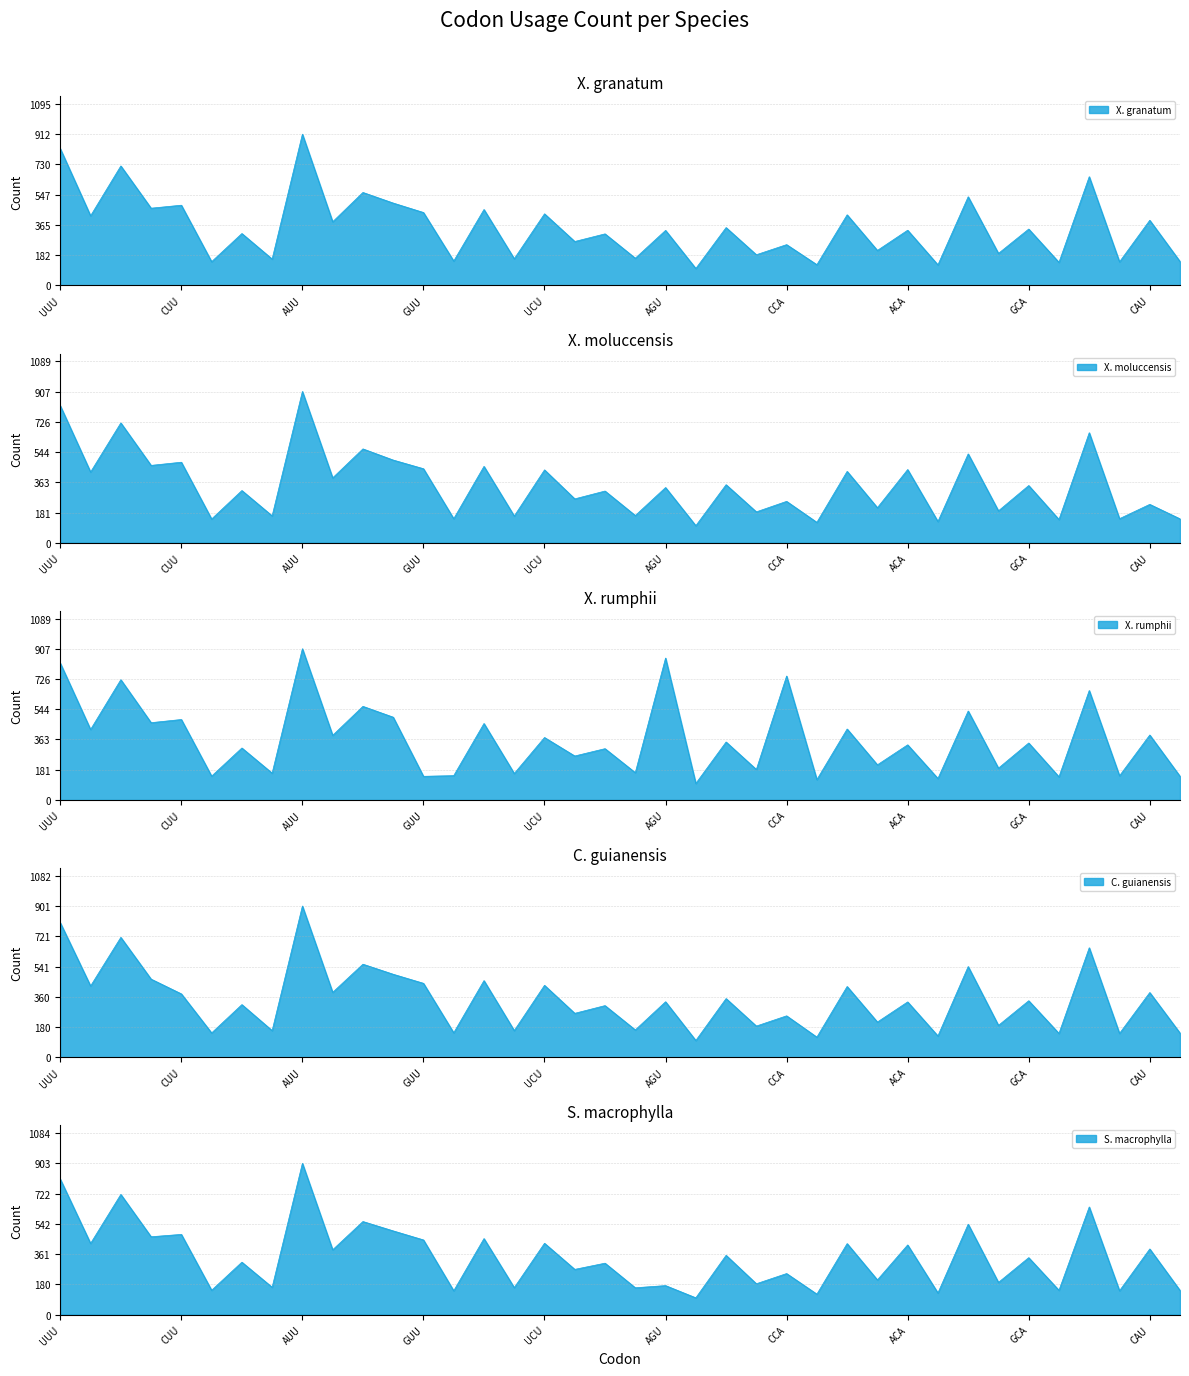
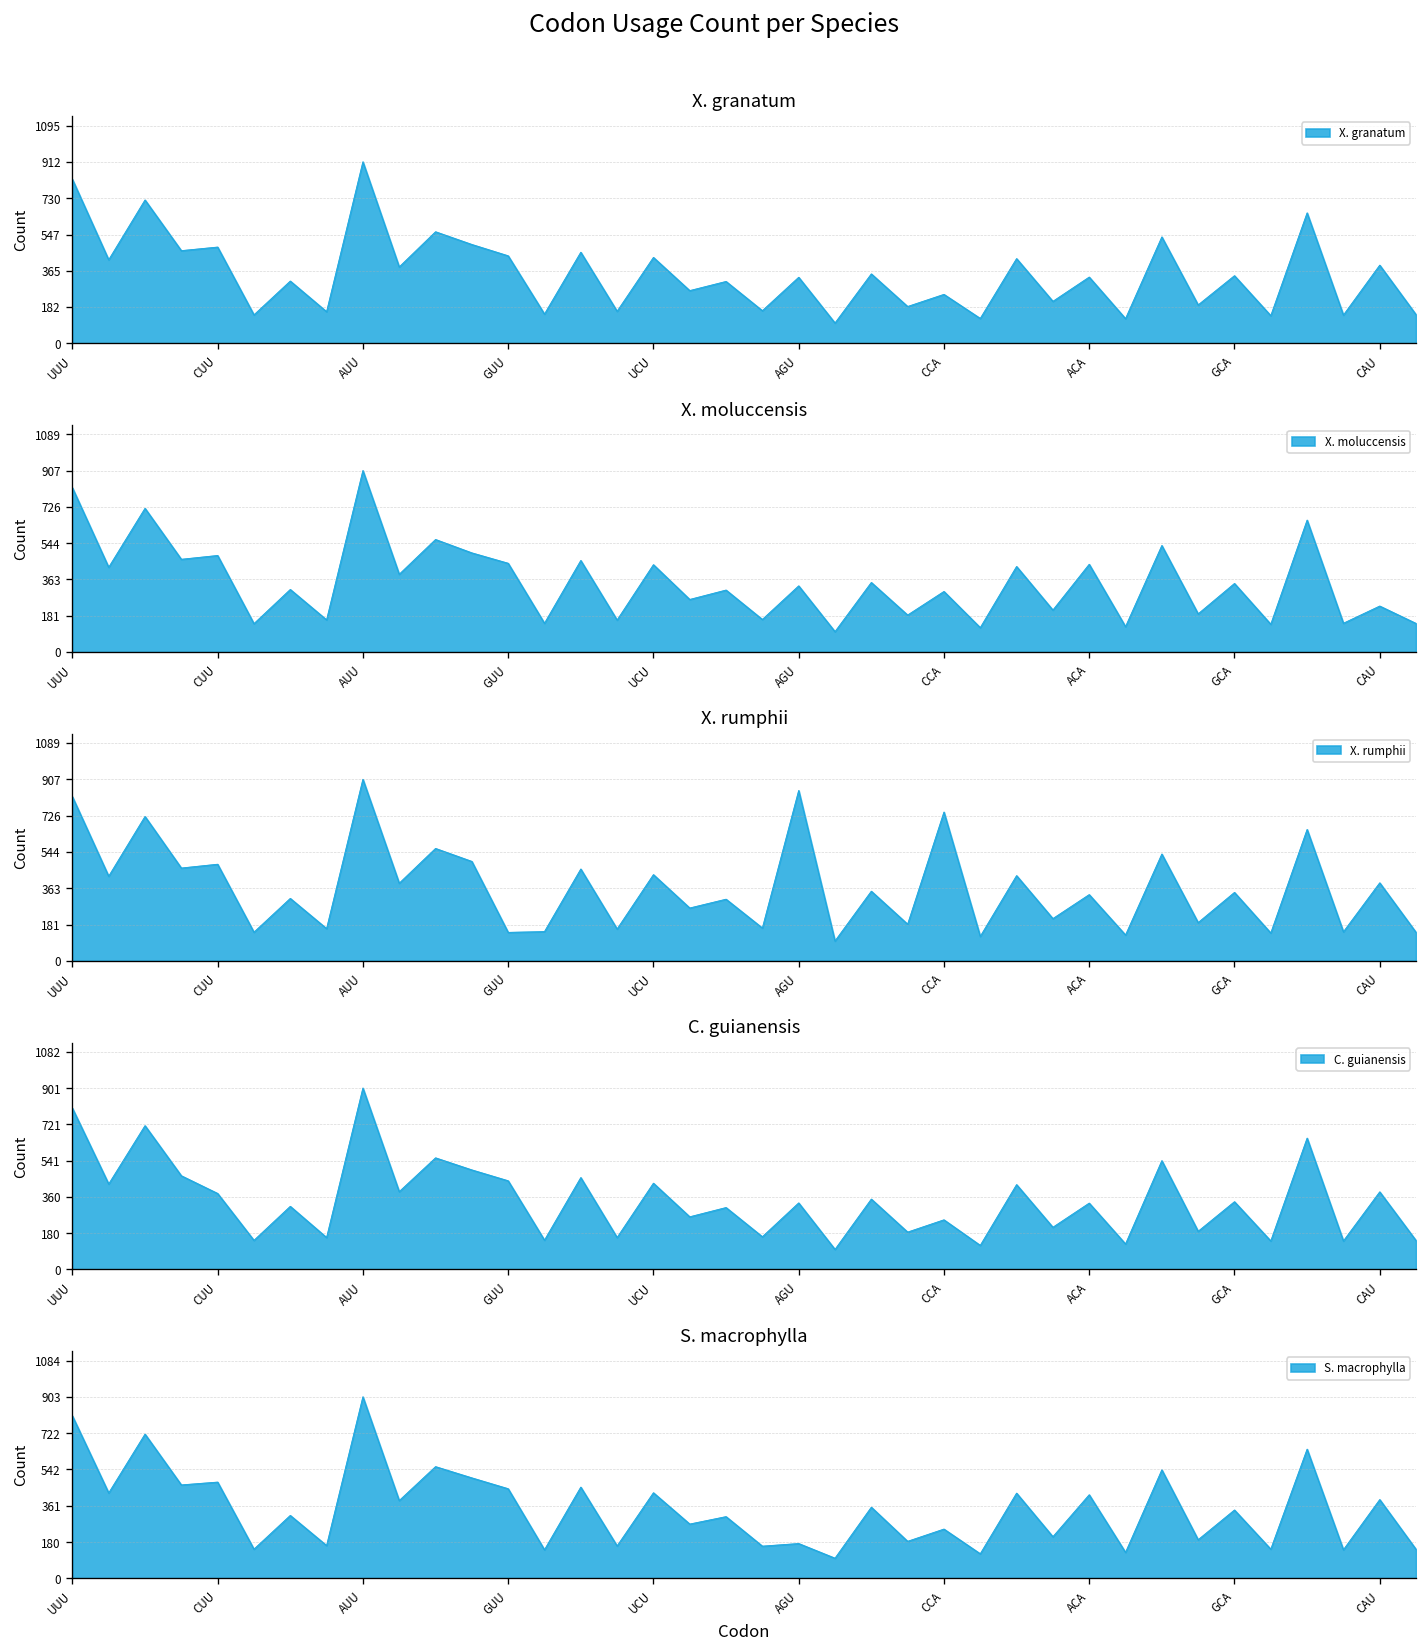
  {
    "X. granatum": {
      "UUU": 830,
      "CUU": 480,
      "AUU": 910,
      "GUU": 440,
      "UCU": 430,
      "AGU": 330,
      "CCA": 250,
      "ACA": 330,
      "GCA": 340,
      "CAU": 390
    },
    "X. moluccensis": {
      "UUU": 820,
      "CUU": 480,
      "AUU": 910,
      "GUU": 440,
      "UCU": 440,
      "AGU": 330,
-     "CCA": 250,
+     "CCA": 300,
      "ACA": 440,
      "GCA": 340,
      "CAU": 230
    },
    "X. rumphii": {
      "UUU": 820,
      "CUU": 480,
      "AUU": 910,
      "GUU": 140,
-     "UCU": 380,
+     "UCU": 430,
      "AGU": 850,
      "CCA": 740,
      "ACA": 330,
      "GCA": 340,
      "CAU": 390
    },
    "C. guianensis": {
      "UUU": 800,
      "CUU": 380,
      "AUU": 900,
      "GUU": 440,
      "UCU": 430,
      "AGU": 330,
      "CCA": 250,
      "ACA": 330,
      "GCA": 340,
      "CAU": 390
    },
    "S. macrophylla": {
      "UUU": 810,
      "CUU": 480,
      "AUU": 900,
      "GUU": 450,
      "UCU": 430,
      "AGU": 170,
      "CCA": 250,
      "ACA": 420,
      "GCA": 340,
      "CAU": 390
    }
  }
